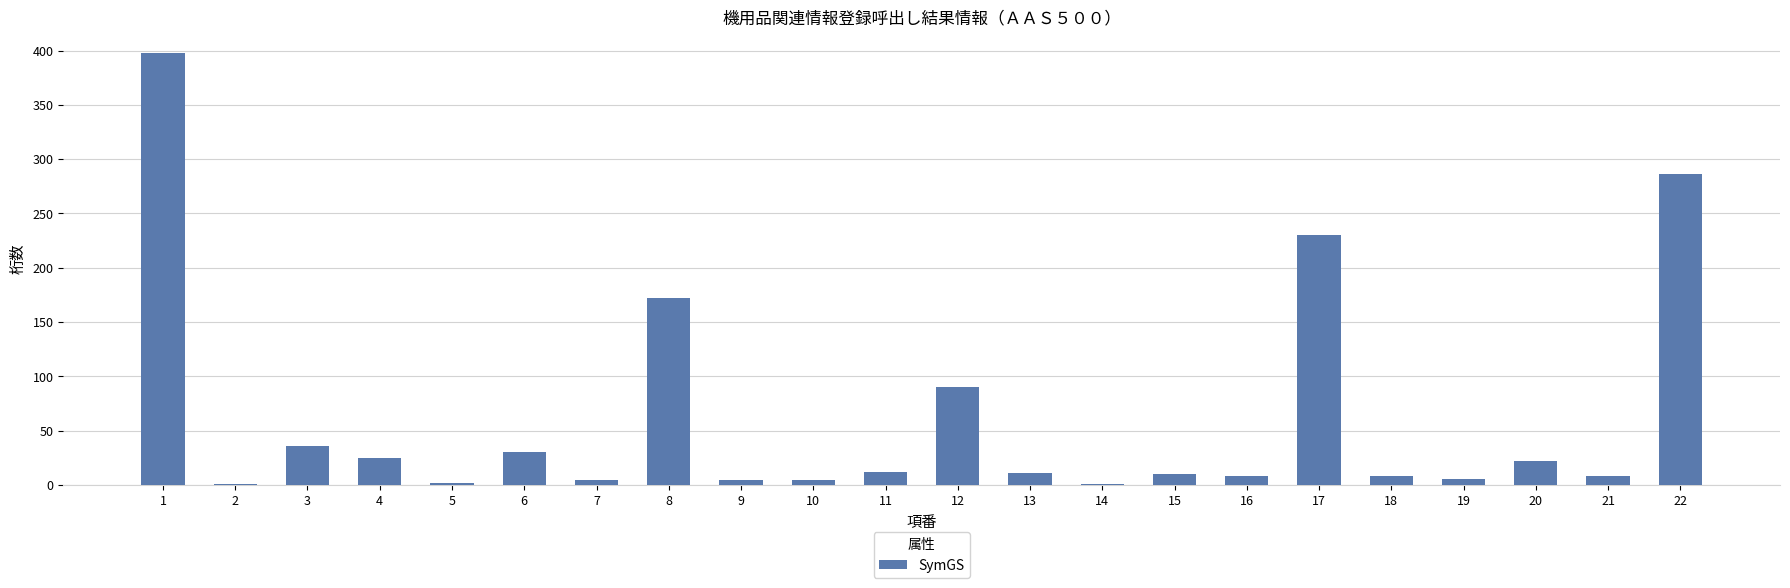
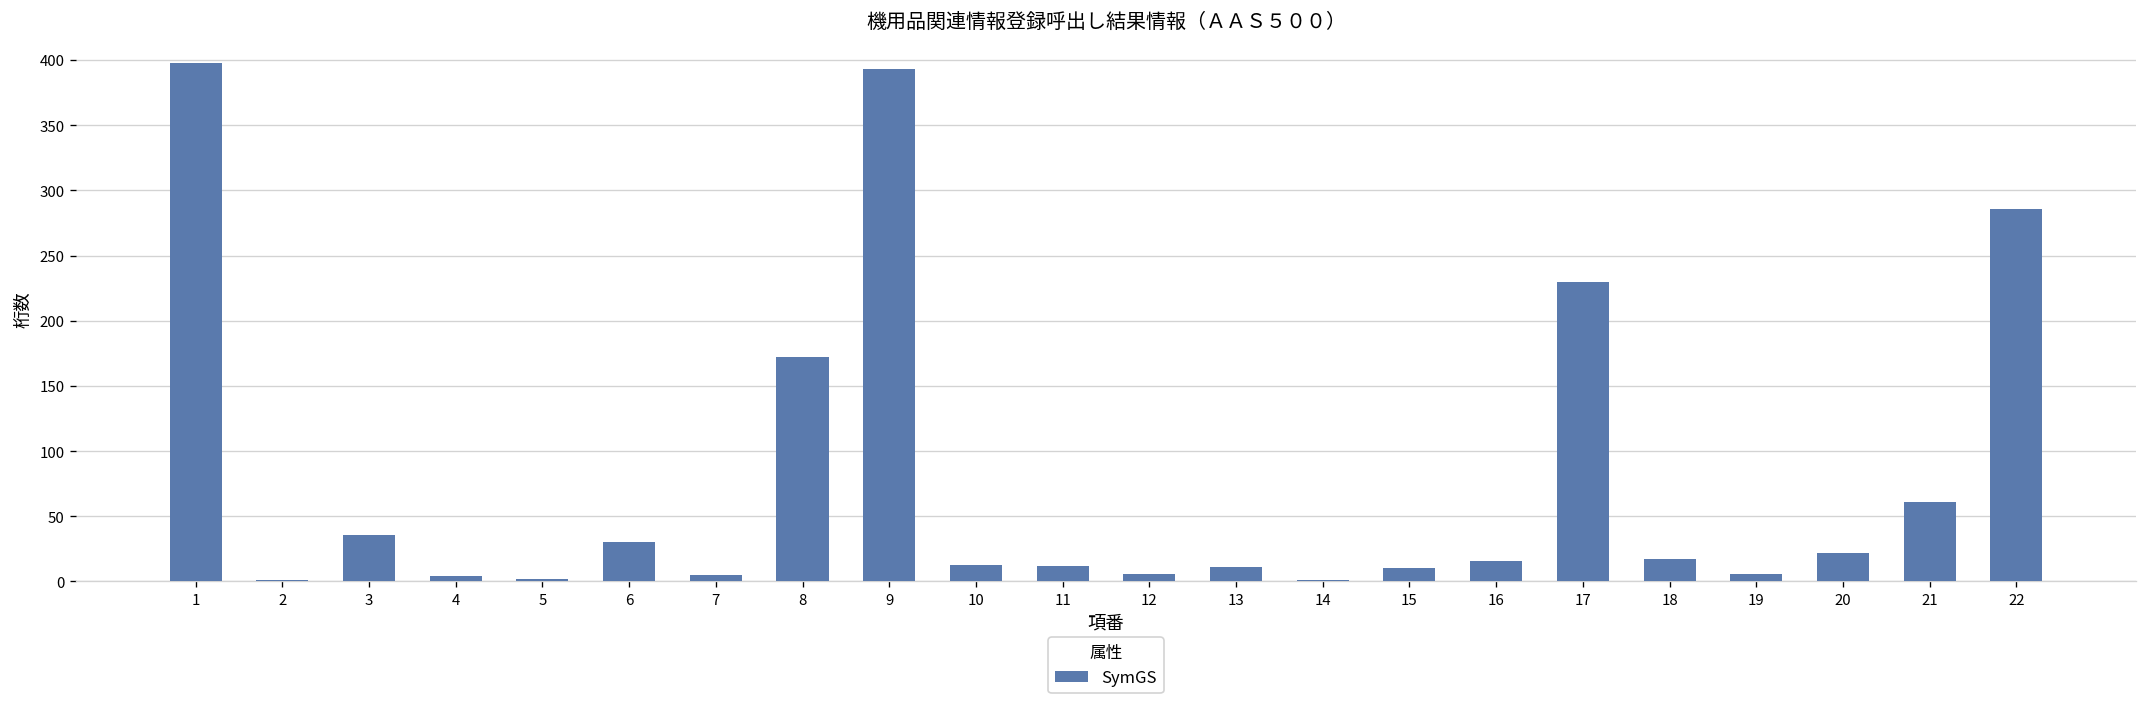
  {
    "1": 398,
    "3": 36,
-   "4": 25,
+   "4": 4,
    "6": 30,
    "7": 5,
    "8": 172,
-   "9": 5,
-   "10": 5,
+   "9": 393,
+   "10": 13,
    "11": 12,
-   "12": 90,
+   "12": 6,
    "13": 11,
    "15": 10,
-   "16": 8,
+   "16": 16,
    "17": 230,
-   "18": 8,
+   "18": 17,
    "19": 6,
    "20": 22,
-   "21": 8,
+   "21": 61,
    "22": 286
  }
